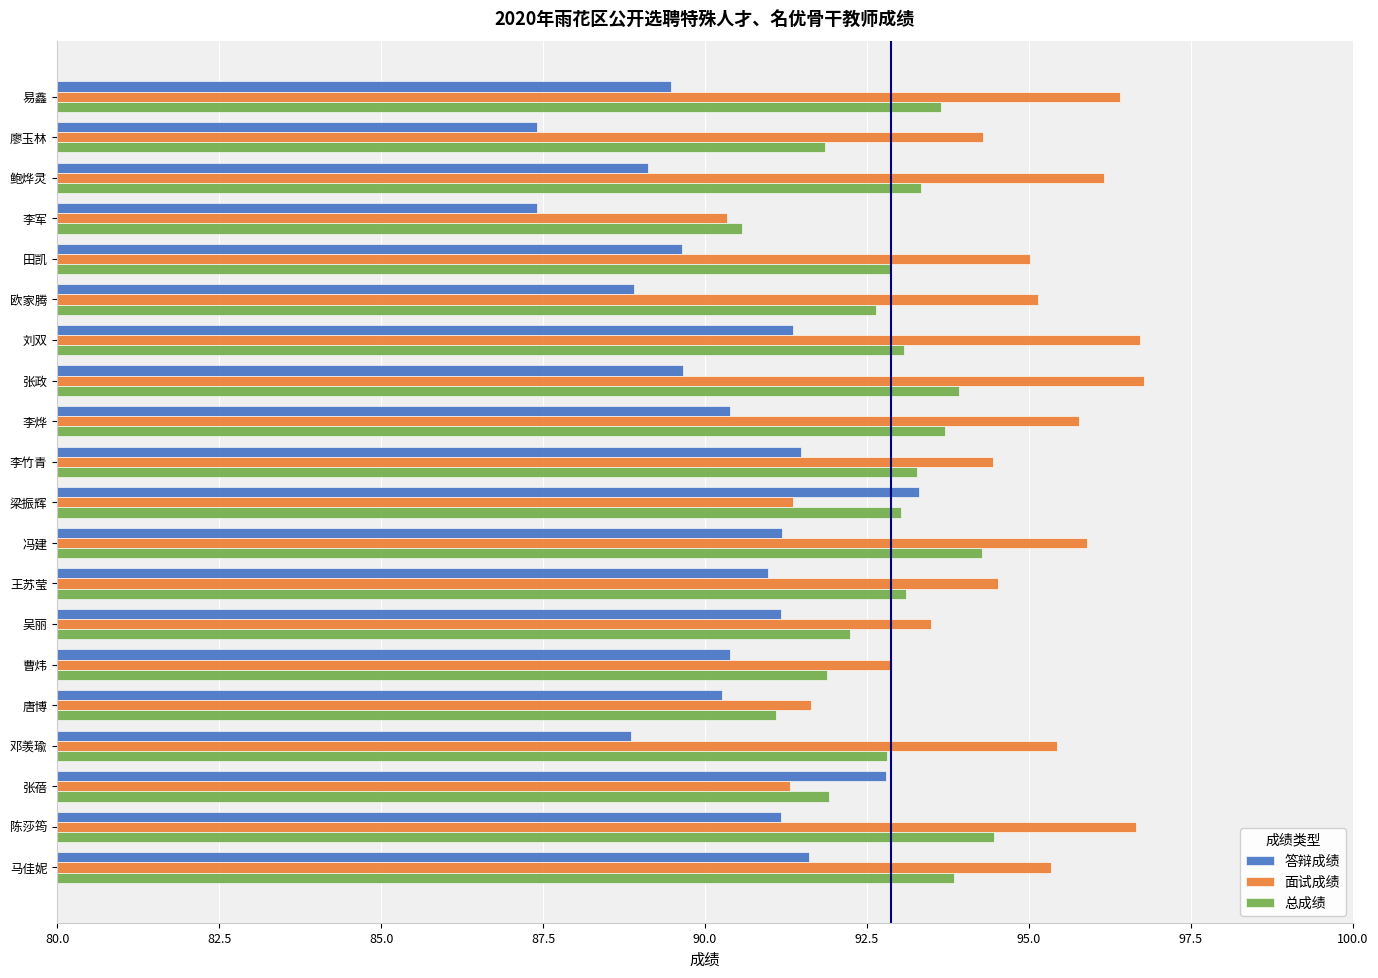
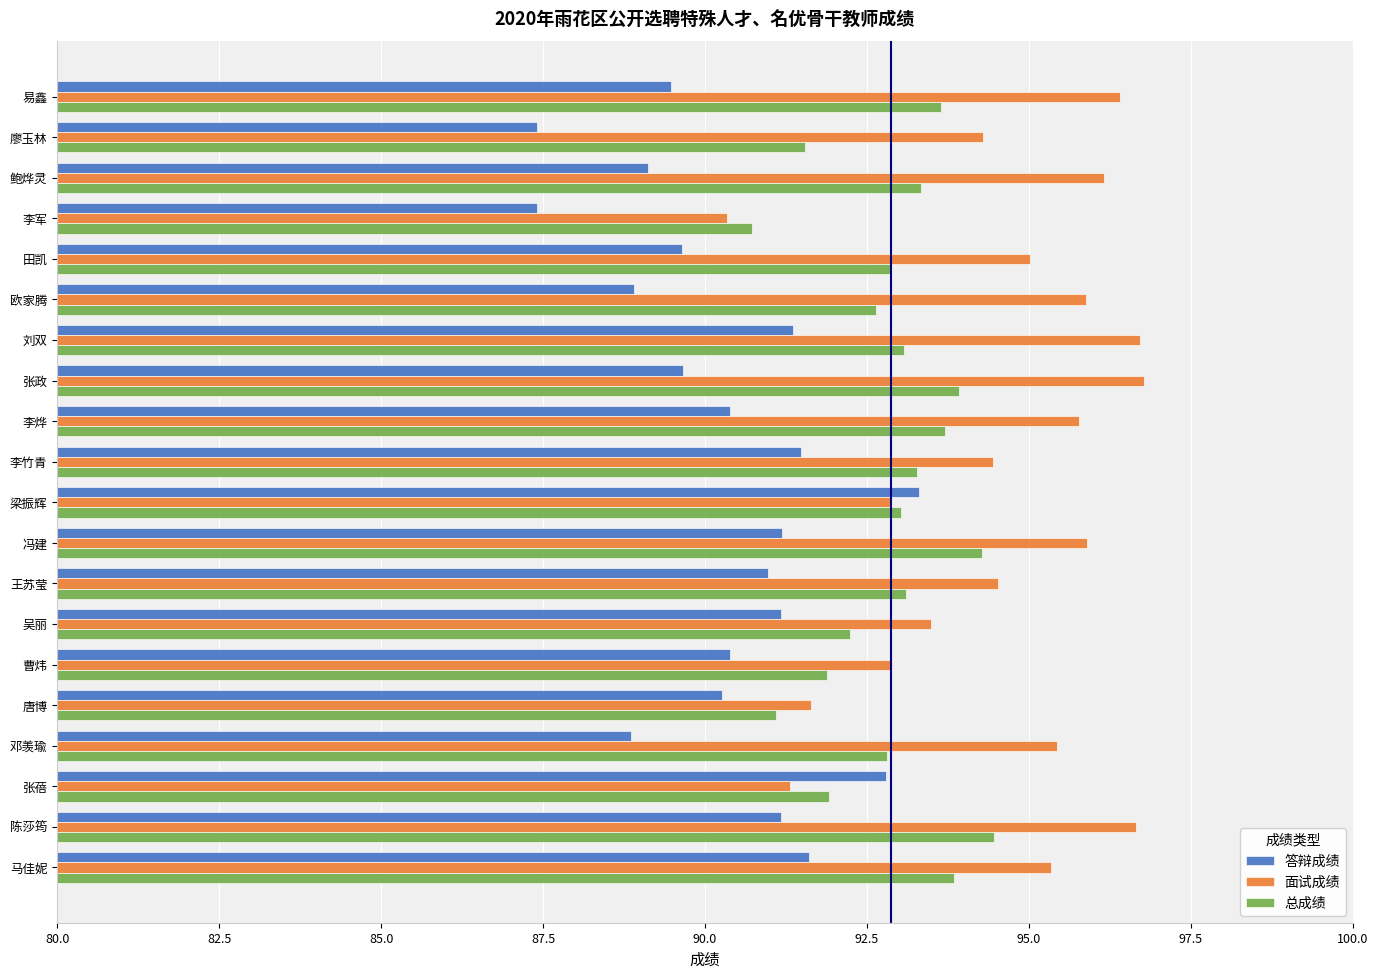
  {
    "答辩成绩": {
      "易鑫": 89.5,
      "廖玉林": 87.4,
      "鲍烨灵": 89.1,
      "李军": 87.4,
      "田凯": 89.7,
      "欧家腾": 88.9,
      "刘双": 91.4,
      "张政": 89.7,
      "李烨": 90.4,
      "李竹青": 91.5,
      "梁振辉": 93.3,
      "冯建": 91.2,
      "王苏莹": 91.0,
      "吴丽": 91.2,
      "曹炜": 90.4,
      "唐博": 90.3,
      "邓羡瑜": 88.9,
      "张蓓": 92.8,
      "陈莎筠": 91.2,
      "马佳妮": 91.6
    },
    "面试成绩": {
      "易鑫": 96.4,
      "廖玉林": 94.3,
      "鲍烨灵": 96.2,
      "李军": 90.3,
      "田凯": 95.0,
-     "欧家腾": 95.1,
+     "欧家腾": 95.9,
      "刘双": 96.7,
      "张政": 96.8,
      "李烨": 95.8,
      "李竹青": 94.5,
-     "梁振辉": 91.4,
+     "梁振辉": 92.9,
      "冯建": 95.9,
      "王苏莹": 94.5,
      "吴丽": 93.5,
      "曹炜": 92.9,
      "唐博": 91.6,
      "邓羡瑜": 95.4,
      "张蓓": 91.3,
      "陈莎筠": 96.7,
      "马佳妮": 95.4
    },
    "总成绩": {
      "易鑫": 93.6,
-     "廖玉林": 91.9,
+     "廖玉林": 91.5,
      "鲍烨灵": 93.3,
-     "李军": 90.6,
+     "李军": 90.7,
      "田凯": 92.9,
      "欧家腾": 92.6,
      "刘双": 93.1,
      "张政": 93.9,
      "李烨": 93.7,
      "李竹青": 93.3,
      "梁振辉": 93.0,
      "冯建": 94.3,
      "王苏莹": 93.1,
      "吴丽": 92.2,
      "曹炜": 91.9,
      "唐博": 91.1,
      "邓羡瑜": 92.8,
      "张蓓": 91.9,
      "陈莎筠": 94.5,
      "马佳妮": 93.9
    }
  }
